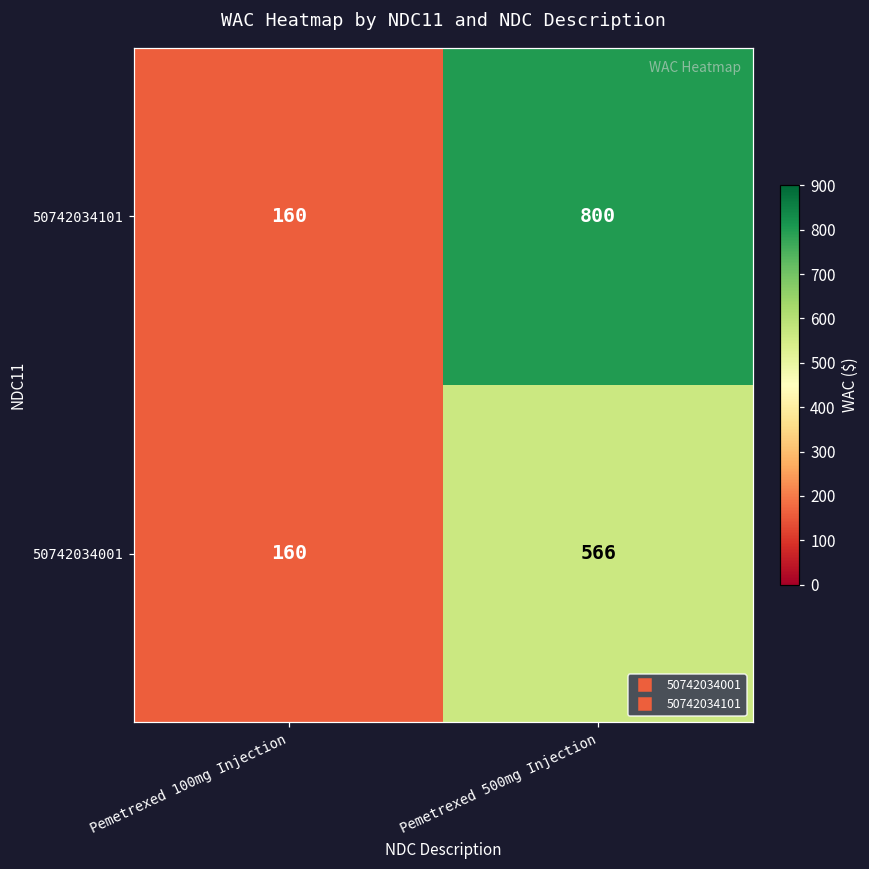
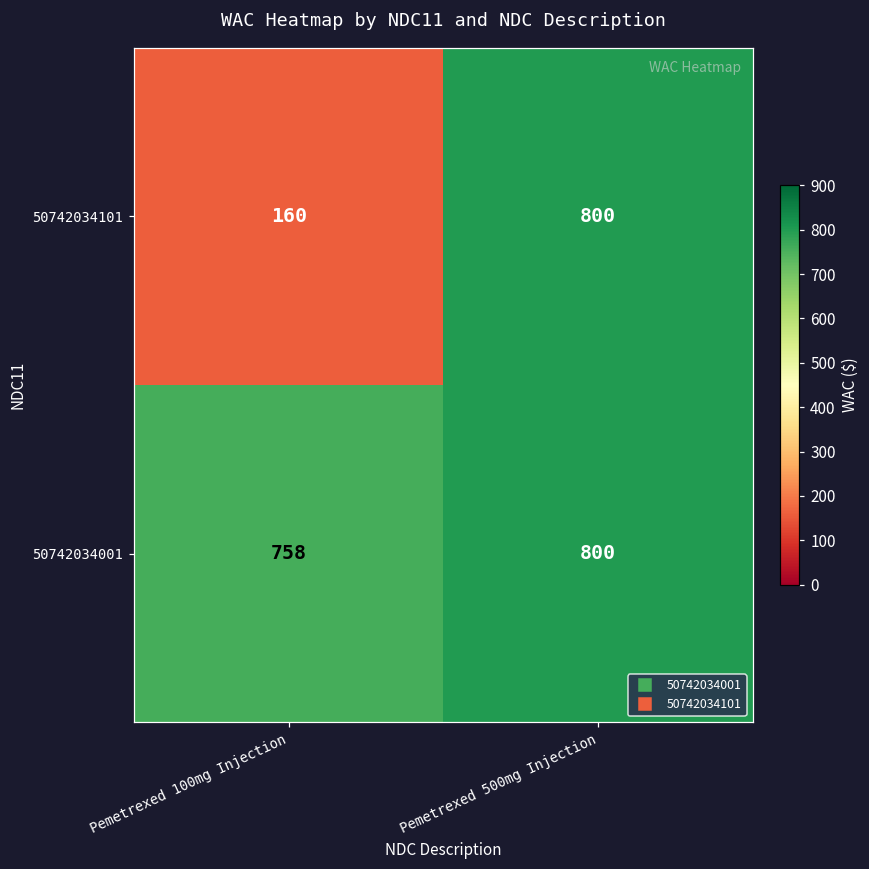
  {
    "50742034101": {
      "Pemetrexed 100mg Injection": 160
    },
    "50742034001": {
-     "Pemetrexed 100mg Injection": 160,
-     "Pemetrexed 500mg Injection": 566
+     "Pemetrexed 100mg Injection": 758,
+     "Pemetrexed 500mg Injection": 800
    }
  }
